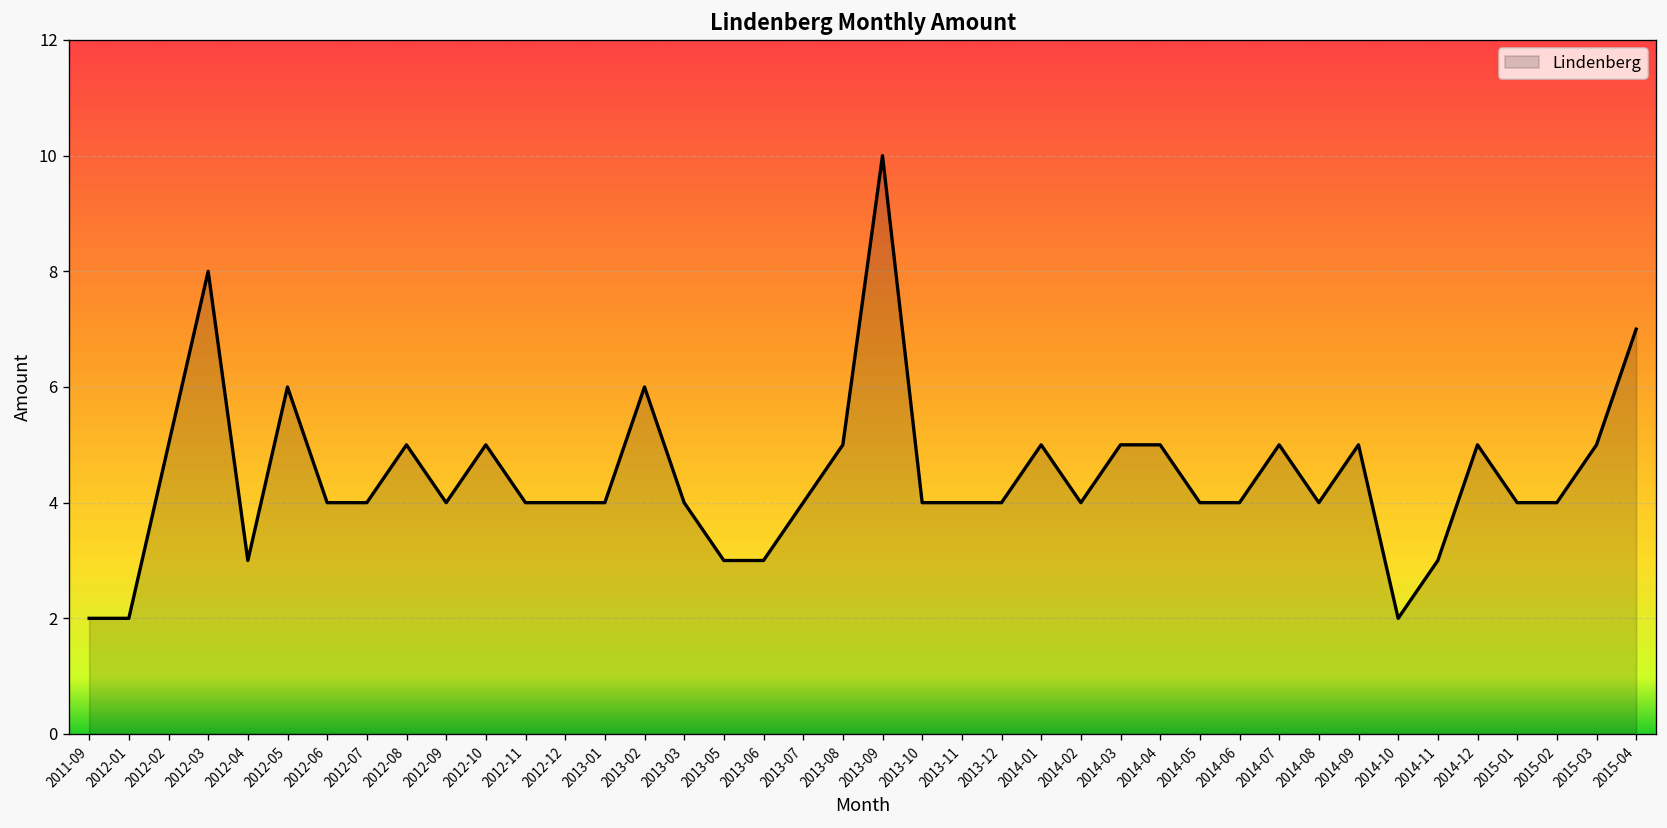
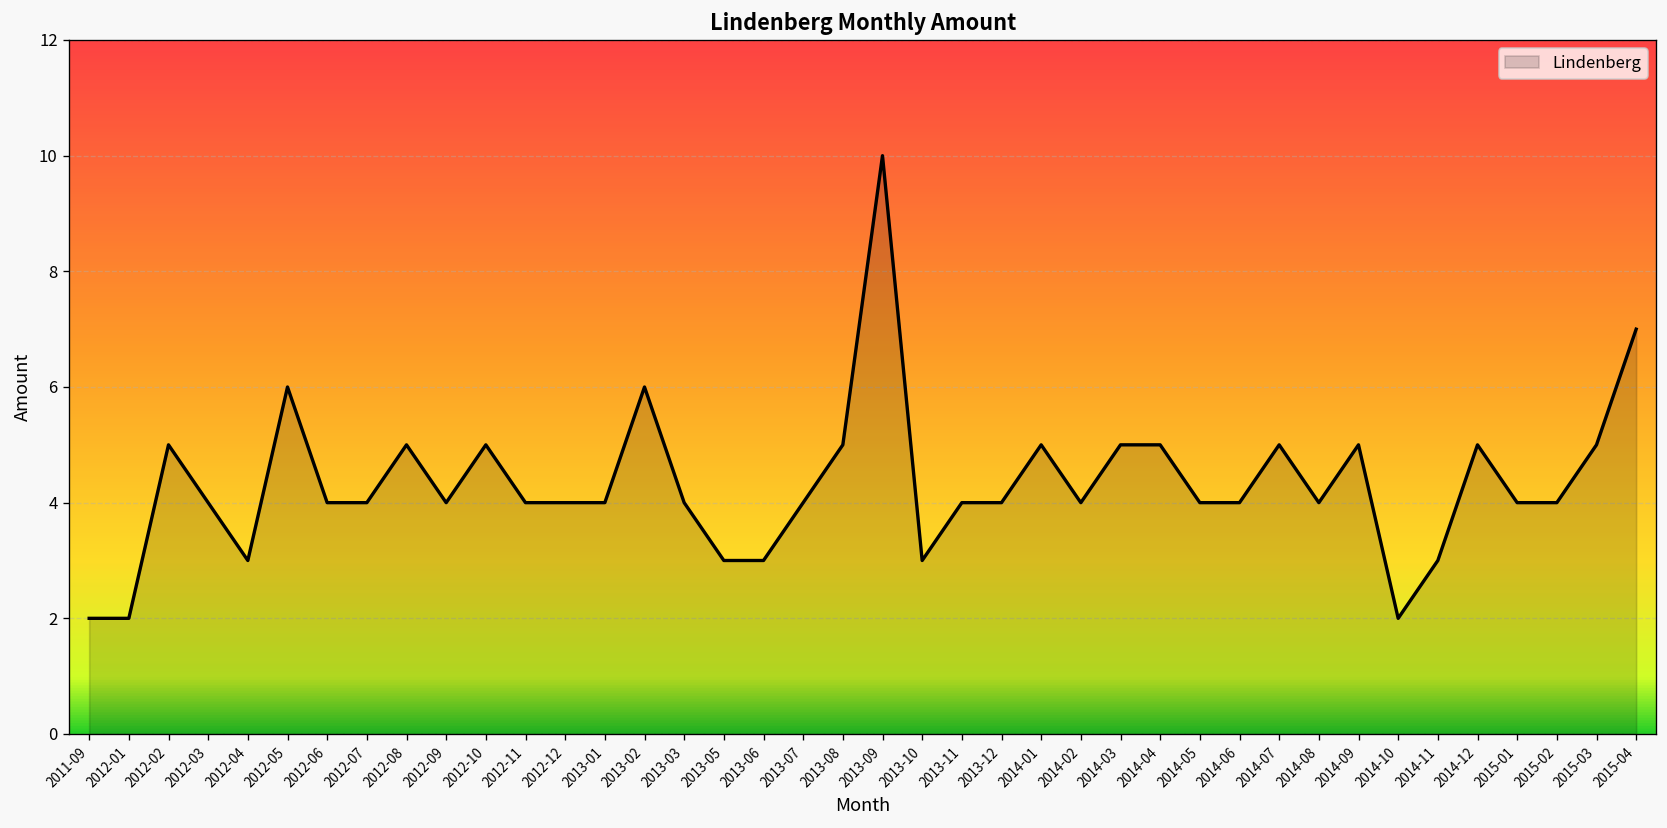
  {
    "2011-09": 2,
    "2012-01": 2,
    "2012-02": 5,
-   "2012-03": 8,
+   "2012-03": 4,
    "2012-04": 3,
    "2012-05": 6,
    "2012-06": 4,
    "2012-07": 4,
    "2012-08": 5,
    "2012-09": 4,
    "2012-10": 5,
    "2012-11": 4,
    "2012-12": 4,
    "2013-01": 4,
    "2013-02": 6,
    "2013-03": 4,
    "2013-05": 3,
    "2013-06": 3,
    "2013-07": 4,
    "2013-08": 5,
    "2013-09": 10,
-   "2013-10": 4,
+   "2013-10": 3,
    "2013-11": 4,
    "2013-12": 4,
    "2014-01": 5,
    "2014-02": 4,
    "2014-03": 5,
    "2014-04": 5,
    "2014-05": 4,
    "2014-06": 4,
    "2014-07": 5,
    "2014-08": 4,
    "2014-09": 5,
    "2014-10": 2,
    "2014-11": 3,
    "2014-12": 5,
    "2015-01": 4,
    "2015-02": 4,
    "2015-03": 5,
    "2015-04": 7
  }
